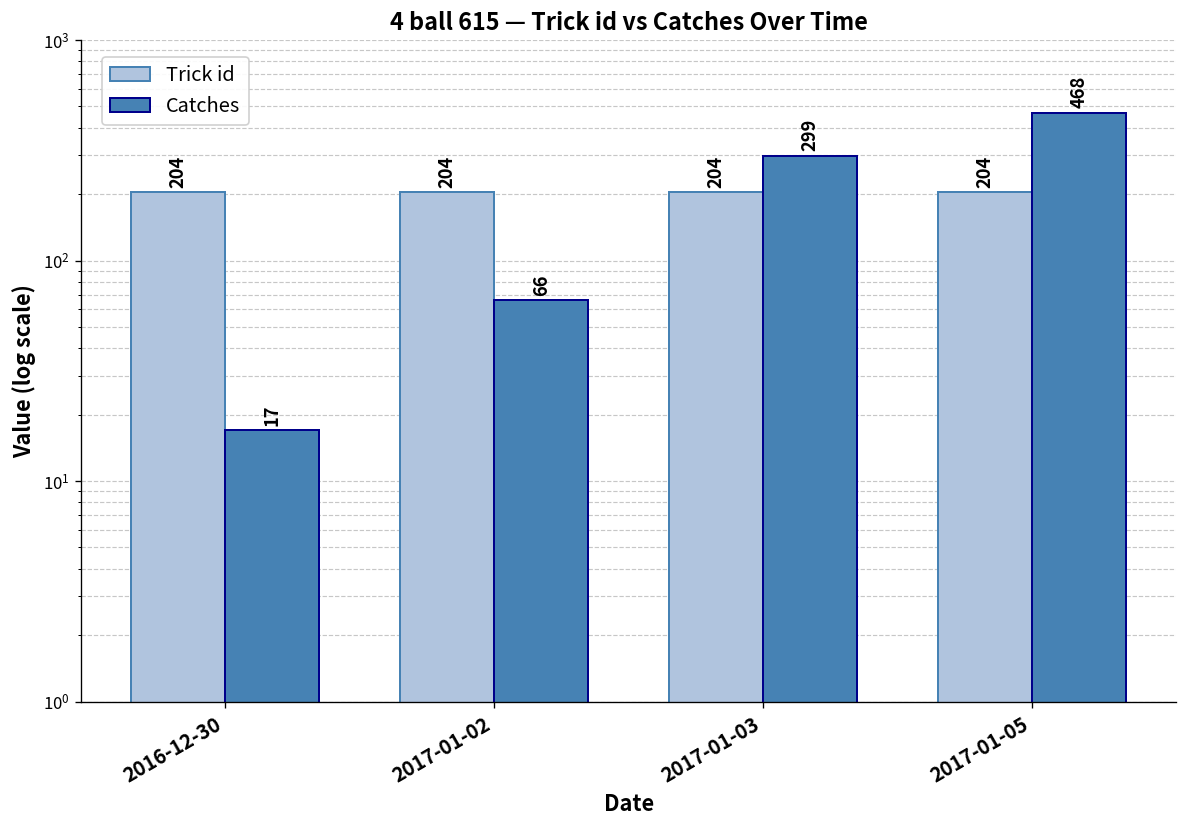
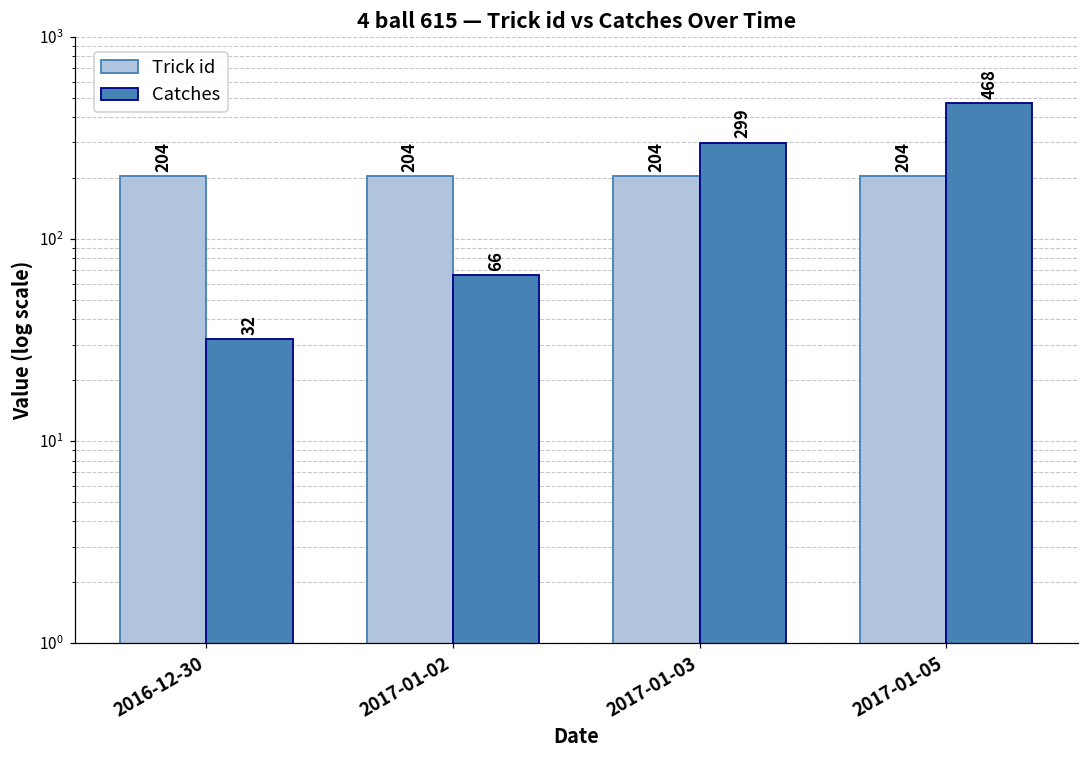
  {
    "Trick id": {
      "2016-12-30": 204,
      "2017-01-02": 204,
      "2017-01-03": 204,
      "2017-01-05": 204
    },
    "Catches": {
-     "2016-12-30": 17,
+     "2016-12-30": 32,
      "2017-01-02": 66,
      "2017-01-03": 299,
      "2017-01-05": 468
    }
  }
